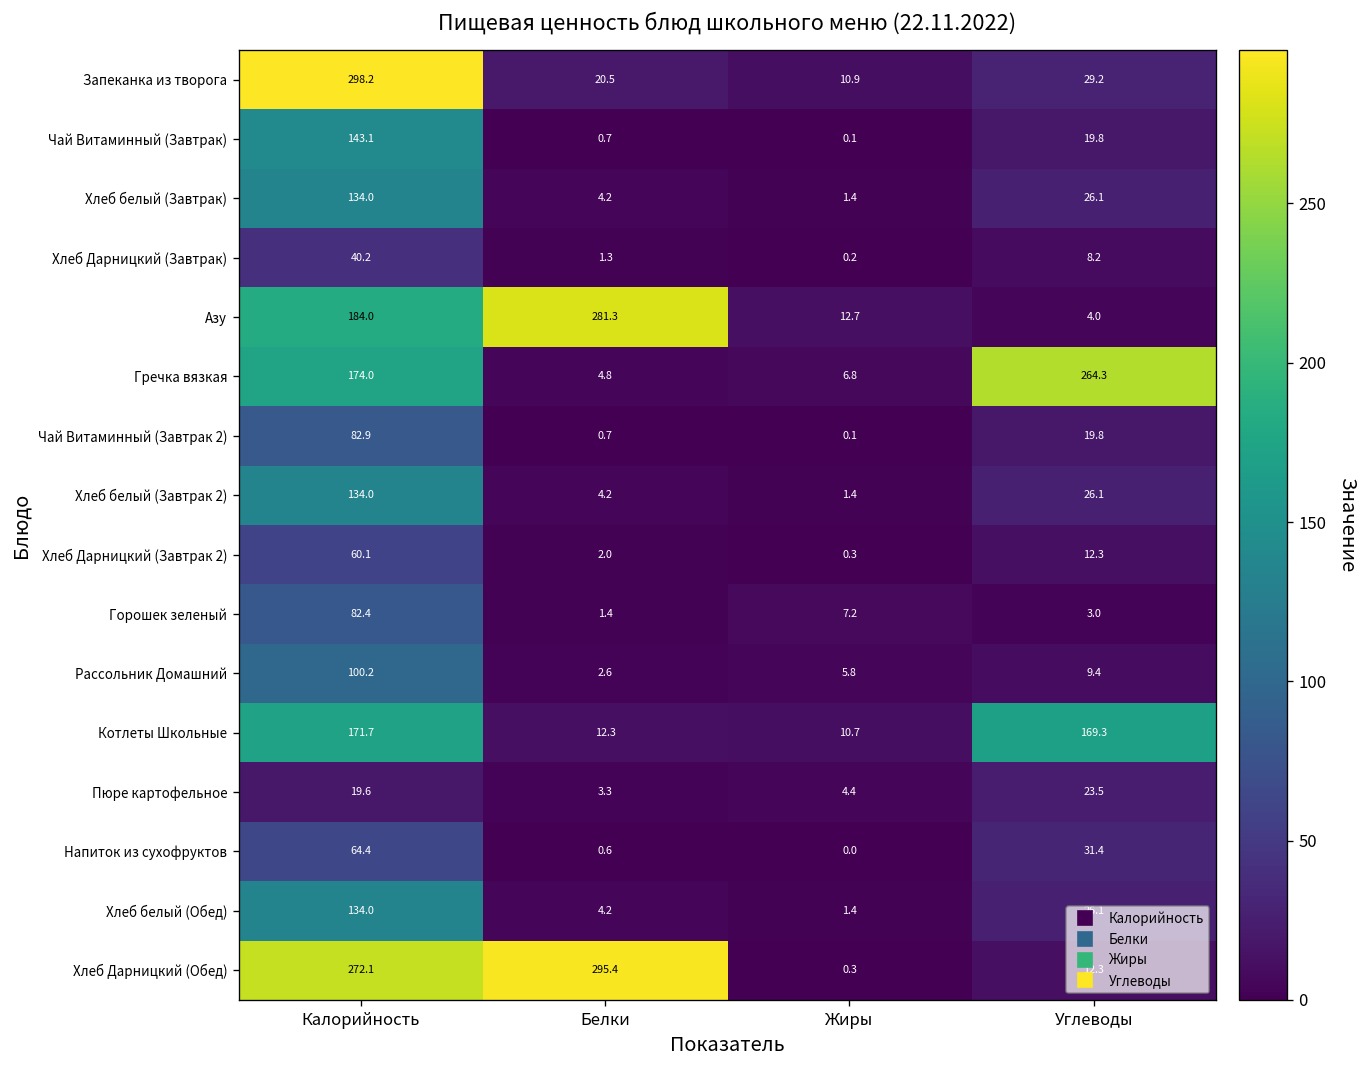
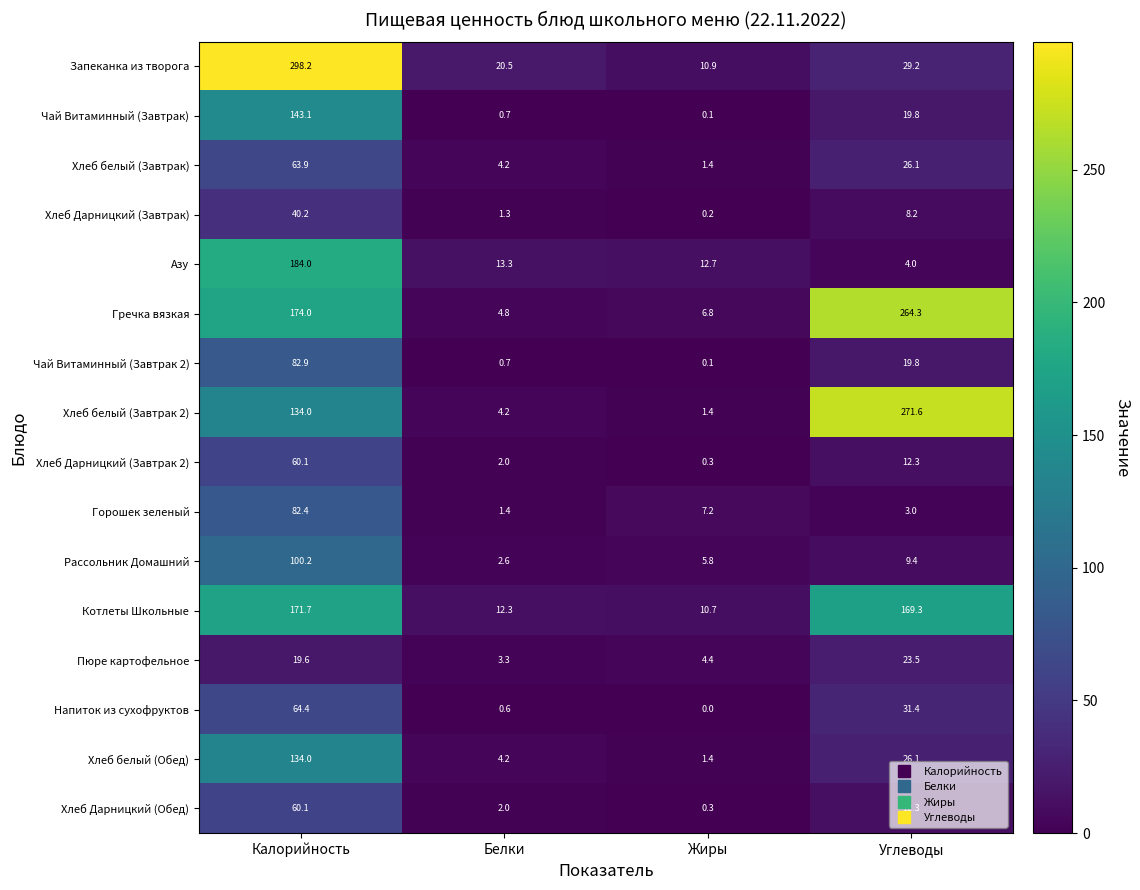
  {
    "Запеканка из творога": {
      "Калорийность": 298.2,
      "Белки": 20.5,
      "Жиры": 10.9,
      "Углеводы": 29.2
    },
    "Чай Витаминный (Завтрак)": {
      "Калорийность": 143.1,
      "Белки": 0.7,
      "Жиры": 0.1,
      "Углеводы": 19.8
    },
    "Хлеб белый (Завтрак)": {
-     "Калорийность": 134.0,
+     "Калорийность": 63.9,
      "Белки": 4.2,
      "Жиры": 1.4,
      "Углеводы": 26.1
    },
    "Хлеб Дарницкий (Завтрак)": {
      "Калорийность": 40.2,
      "Белки": 1.3,
      "Жиры": 0.2,
      "Углеводы": 8.2
    },
    "Азу": {
      "Калорийность": 184.0,
-     "Белки": 281.3,
+     "Белки": 13.3,
      "Жиры": 12.7,
      "Углеводы": 4.0
    },
    "Гречка вязкая": {
      "Калорийность": 174.0,
      "Белки": 4.8,
      "Жиры": 6.8,
      "Углеводы": 264.3
    },
    "Чай Витаминный (Завтрак 2)": {
      "Калорийность": 82.9,
      "Белки": 0.7,
      "Жиры": 0.1,
      "Углеводы": 19.8
    },
    "Хлеб белый (Завтрак 2)": {
      "Калорийность": 134.0,
      "Белки": 4.2,
      "Жиры": 1.4,
-     "Углеводы": 26.1
+     "Углеводы": 271.6
    },
    "Хлеб Дарницкий (Завтрак 2)": {
      "Калорийность": 60.1,
      "Белки": 2.0,
      "Жиры": 0.3,
      "Углеводы": 12.3
    },
    "Горошек зеленый": {
      "Калорийность": 82.4,
      "Белки": 1.4,
      "Жиры": 7.2,
      "Углеводы": 3.0
    },
    "Рассольник Домашний": {
      "Калорийность": 100.2,
      "Белки": 2.6,
      "Жиры": 5.8,
      "Углеводы": 9.4
    },
    "Котлеты Школьные": {
      "Калорийность": 171.7,
      "Белки": 12.3,
      "Жиры": 10.7,
      "Углеводы": 169.3
    },
    "Пюре картофельное": {
      "Калорийность": 19.6,
      "Белки": 3.3,
      "Жиры": 4.4,
      "Углеводы": 23.5
    },
    "Напиток из сухофруктов": {
      "Калорийность": 64.4,
      "Белки": 0.6,
      "Жиры": 0.0,
      "Углеводы": 31.4
    },
    "Хлеб белый (Обед)": {
      "Калорийность": 134.0,
      "Белки": 4.2,
      "Жиры": 1.4
    },
    "Хлеб Дарницкий (Обед)": {
-     "Калорийность": 272.1,
-     "Белки": 295.4,
+     "Калорийность": 60.1,
+     "Белки": 2.0,
      "Жиры": 0.3
    }
  }
